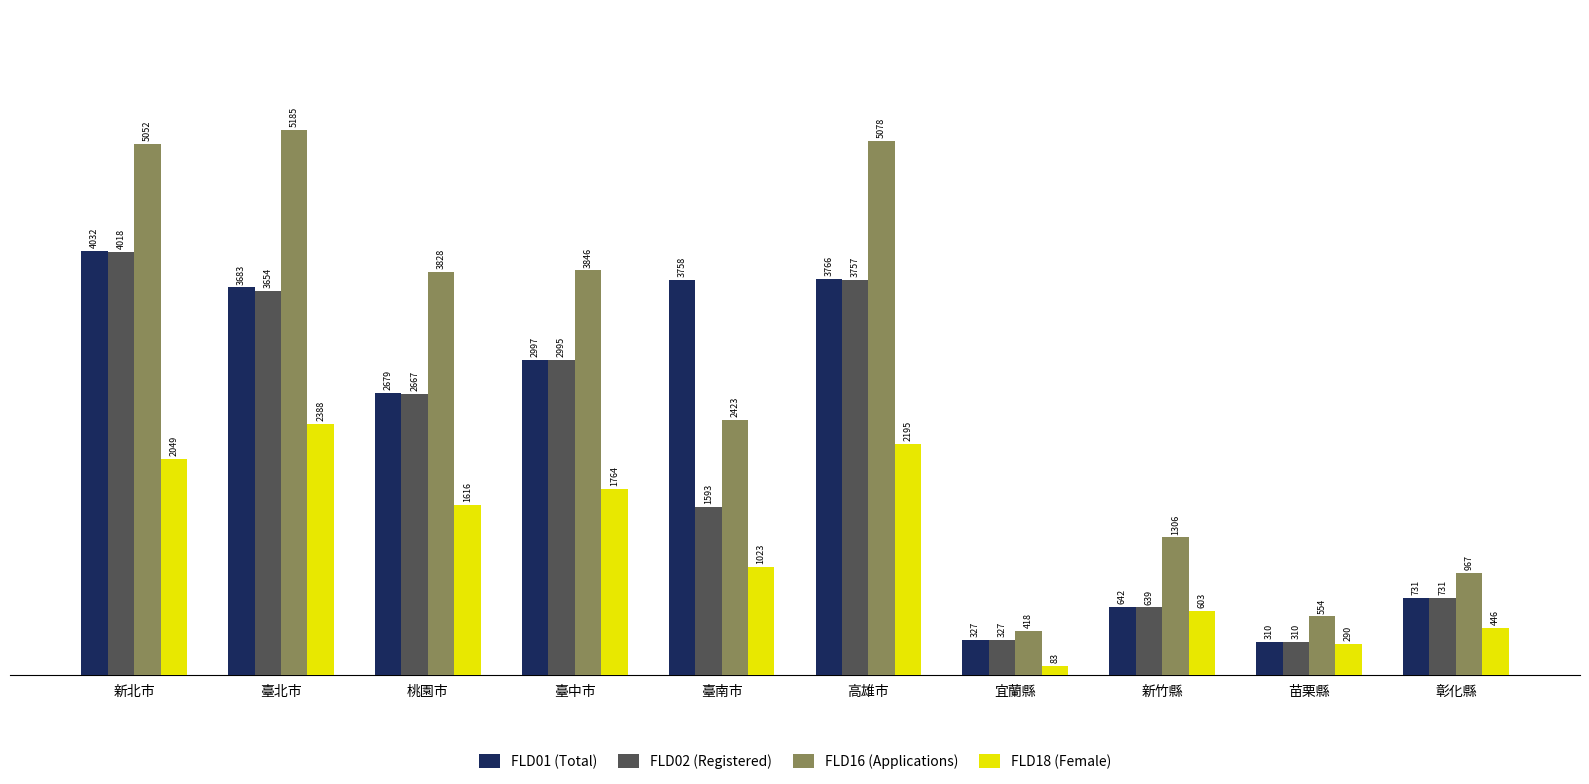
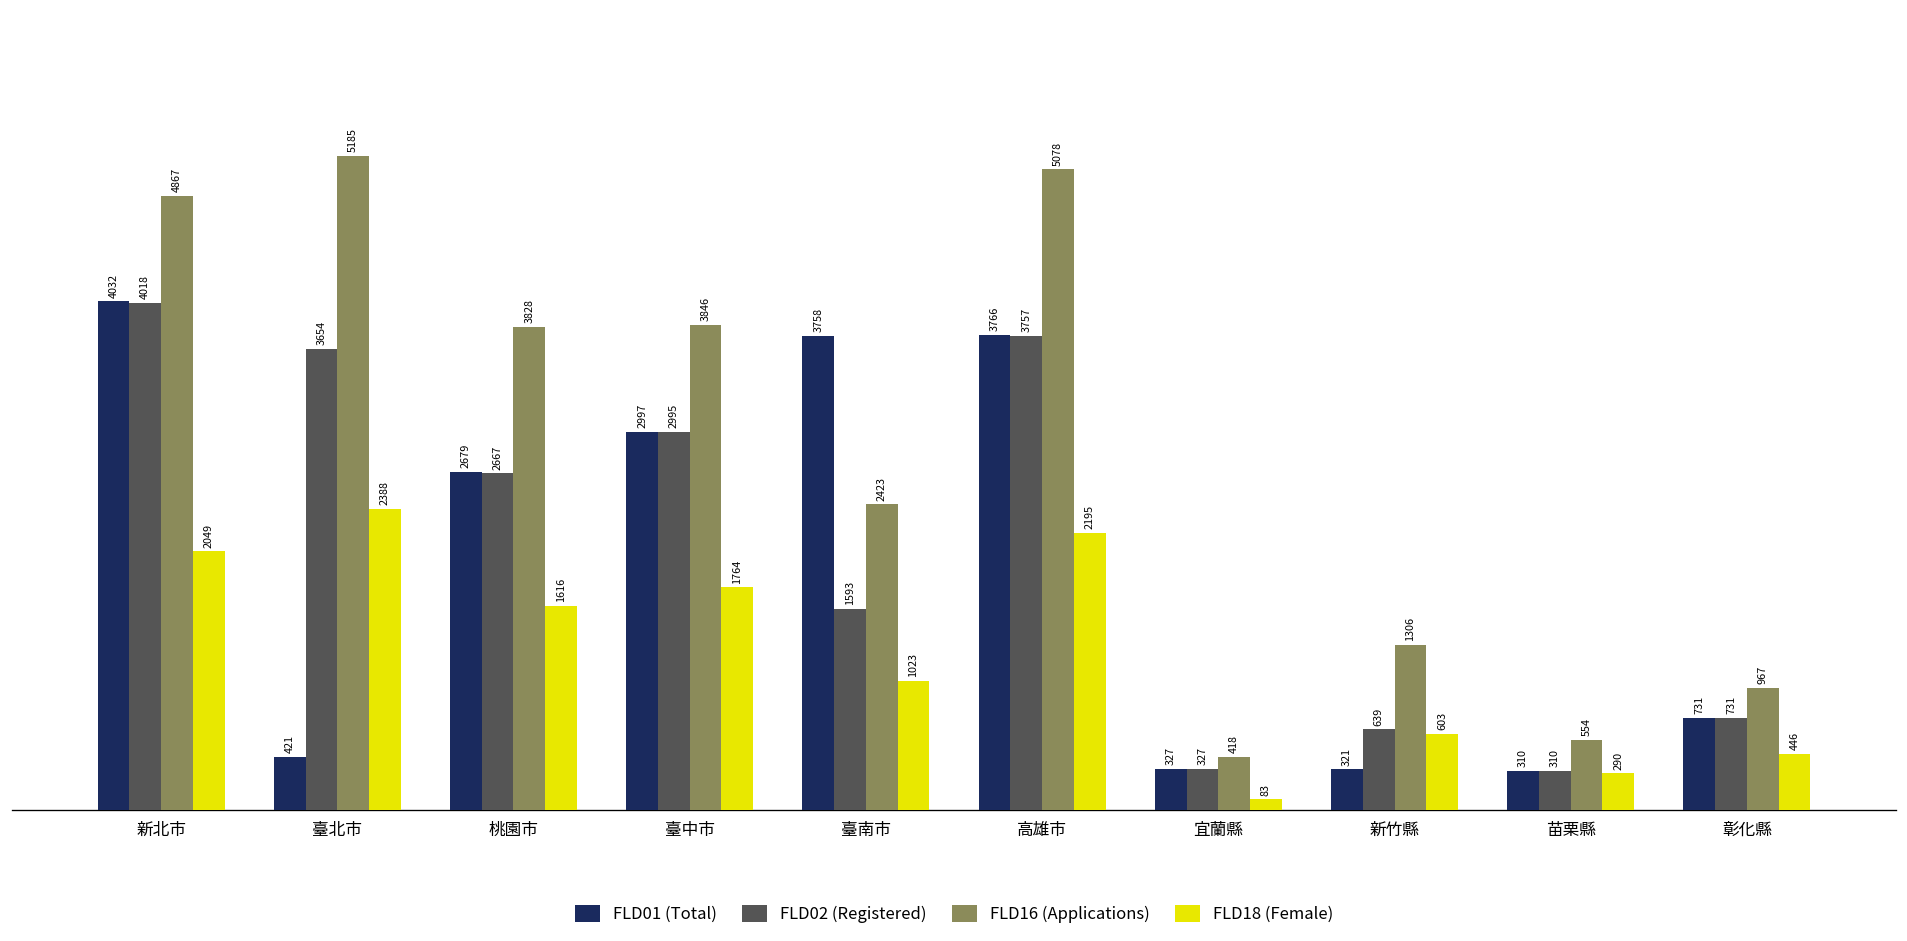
  {
    "FLD01 (Total)": {
      "新北市": 4032,
-     "臺北市": 3683,
+     "臺北市": 421,
      "桃園市": 2679,
      "臺中市": 2997,
      "臺南市": 3758,
      "高雄市": 3766,
      "宜蘭縣": 327,
-     "新竹縣": 642,
+     "新竹縣": 321,
      "苗栗縣": 310,
      "彰化縣": 731
    },
    "FLD02 (Registered)": {
      "新北市": 4018,
      "臺北市": 3654,
      "桃園市": 2667,
      "臺中市": 2995,
      "臺南市": 1593,
      "高雄市": 3757,
      "宜蘭縣": 327,
      "新竹縣": 639,
      "苗栗縣": 310,
      "彰化縣": 731
    },
    "FLD16 (Applications)": {
-     "新北市": 5052,
+     "新北市": 4867,
      "臺北市": 5185,
      "桃園市": 3828,
      "臺中市": 3846,
      "臺南市": 2423,
      "高雄市": 5078,
      "宜蘭縣": 418,
      "新竹縣": 1306,
      "苗栗縣": 554,
      "彰化縣": 967
    },
    "FLD18 (Female)": {
      "新北市": 2049,
      "臺北市": 2388,
      "桃園市": 1616,
      "臺中市": 1764,
      "臺南市": 1023,
      "高雄市": 2195,
      "宜蘭縣": 83,
      "新竹縣": 603,
      "苗栗縣": 290,
      "彰化縣": 446
    }
  }
